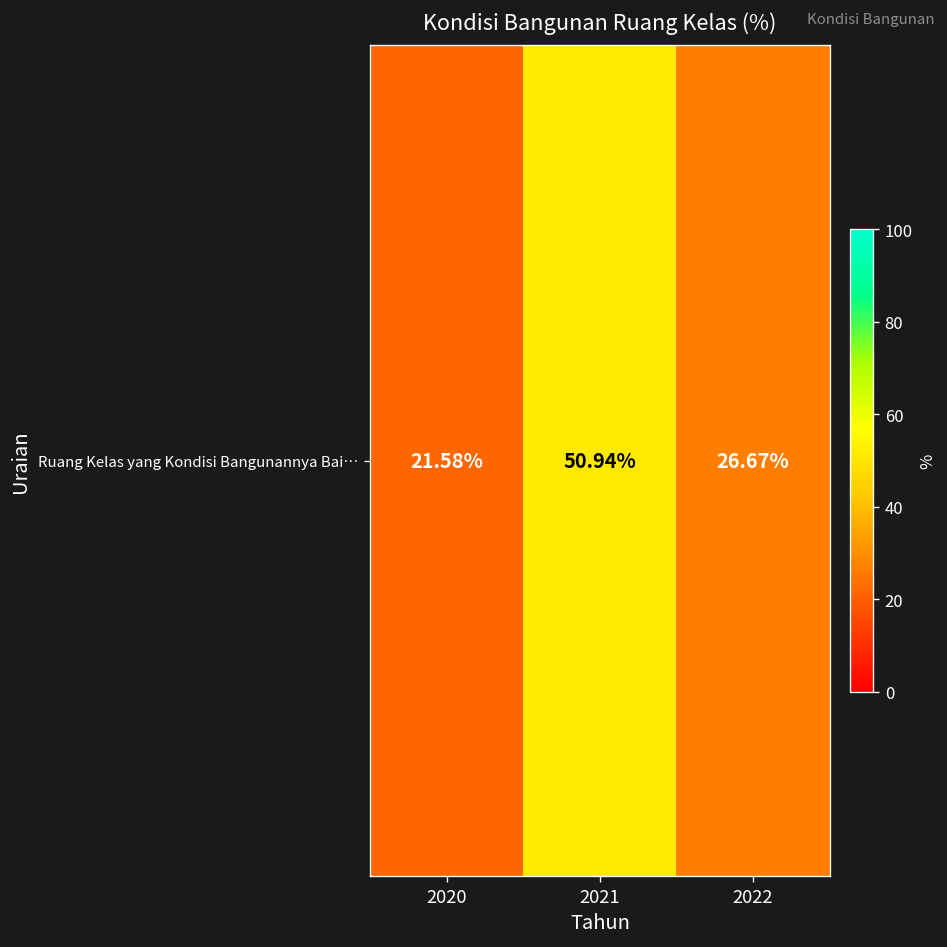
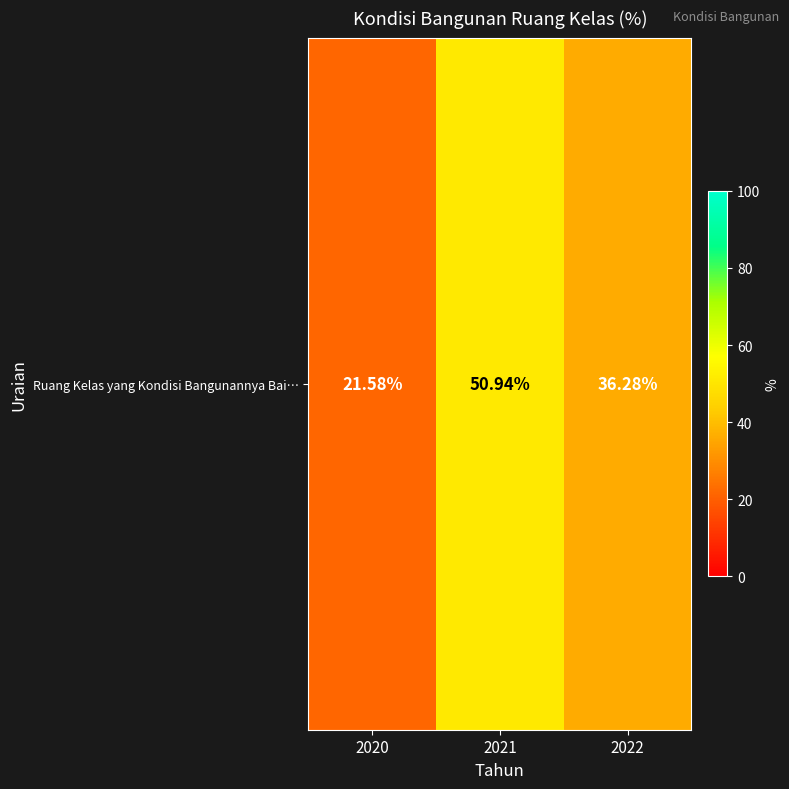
  {
    "Ruang Kelas yang Kondisi Bangunannya Bai…": {
      "2020": "21.58%",
      "2021": "50.94%",
-     "2022": "26.67%"
+     "2022": "36.28%"
    }
  }
